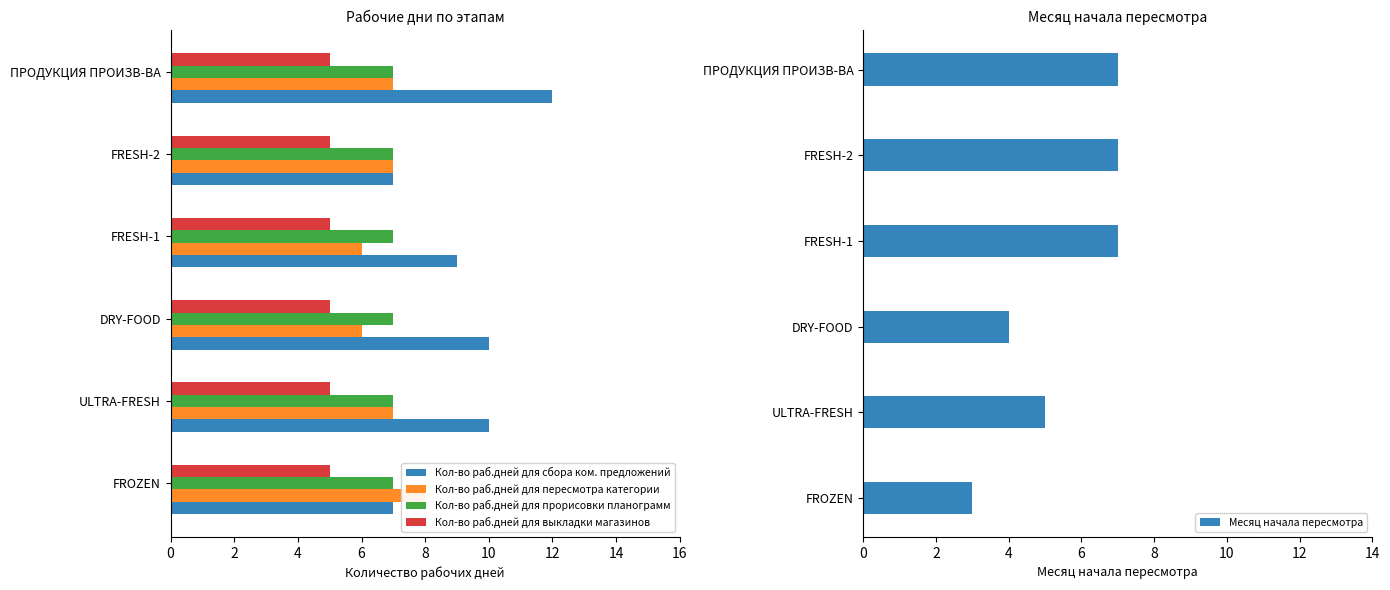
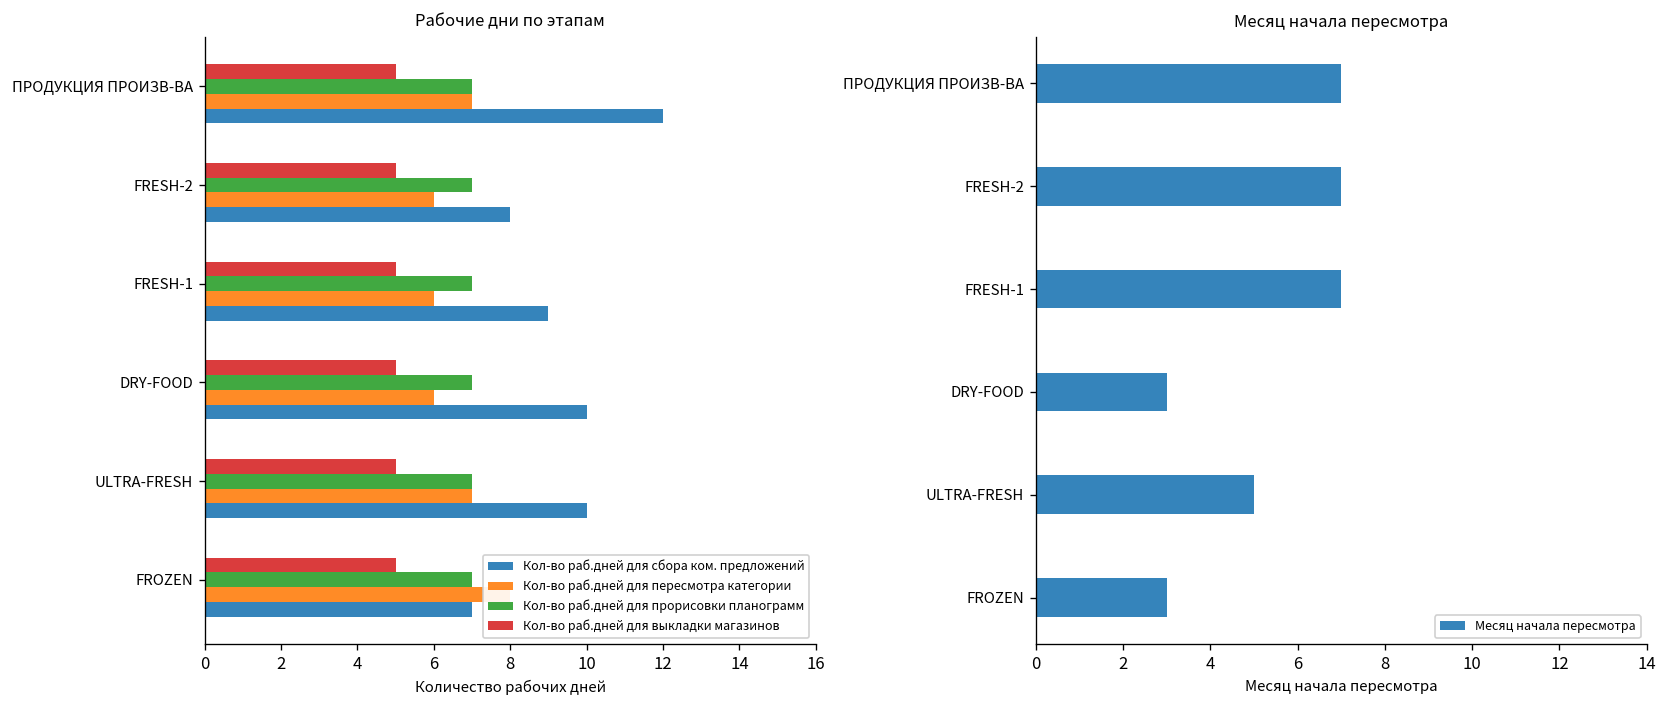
  {
    "Рабочие дни по этапам": {
      "Кол-во раб.дней для сбора ком. предложений": {
        "ПРОДУКЦИЯ ПРОИЗВ-ВА": 12,
-       "FRESH-2": 7,
+       "FRESH-2": 8,
        "FRESH-1": 9,
        "DRY-FOOD": 10,
        "ULTRA-FRESH": 10,
        "FROZEN": 7
      },
      "Кол-во раб.дней для пересмотра категории": {
        "ПРОДУКЦИЯ ПРОИЗВ-ВА": 7,
-       "FRESH-2": 7,
+       "FRESH-2": 6,
        "FRESH-1": 6,
        "DRY-FOOD": 6,
        "ULTRA-FRESH": 7
      },
      "Кол-во раб.дней для прорисовки планограмм": {
        "ПРОДУКЦИЯ ПРОИЗВ-ВА": 7,
        "FRESH-2": 7,
        "FRESH-1": 7,
        "DRY-FOOD": 7,
        "ULTRA-FRESH": 7,
        "FROZEN": 7
      },
      "Кол-во раб.дней для выкладки магазинов": {
        "ПРОДУКЦИЯ ПРОИЗВ-ВА": 5,
        "FRESH-2": 5,
        "FRESH-1": 5,
        "DRY-FOOD": 5,
        "ULTRA-FRESH": 5,
        "FROZEN": 5
      }
    },
    "Месяц начала пересмотра": {
      "ПРОДУКЦИЯ ПРОИЗВ-ВА": 7,
      "FRESH-2": 7,
      "FRESH-1": 7,
-     "DRY-FOOD": 4,
+     "DRY-FOOD": 3,
      "ULTRA-FRESH": 5,
      "FROZEN": 3
    }
  }
